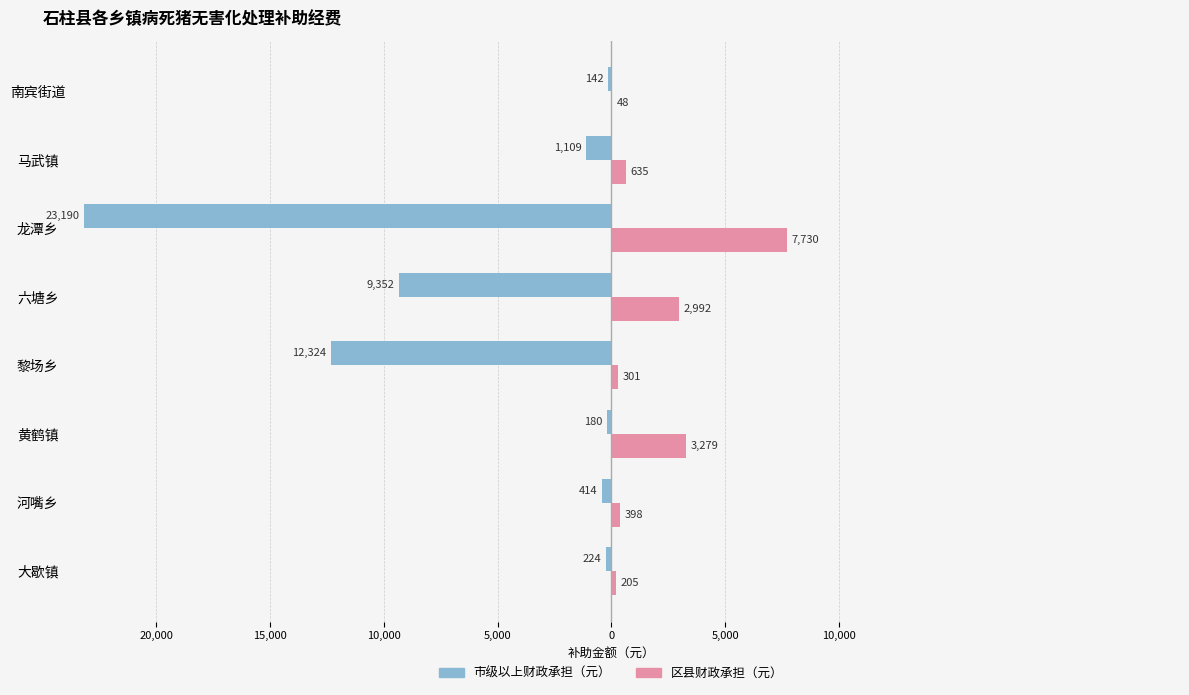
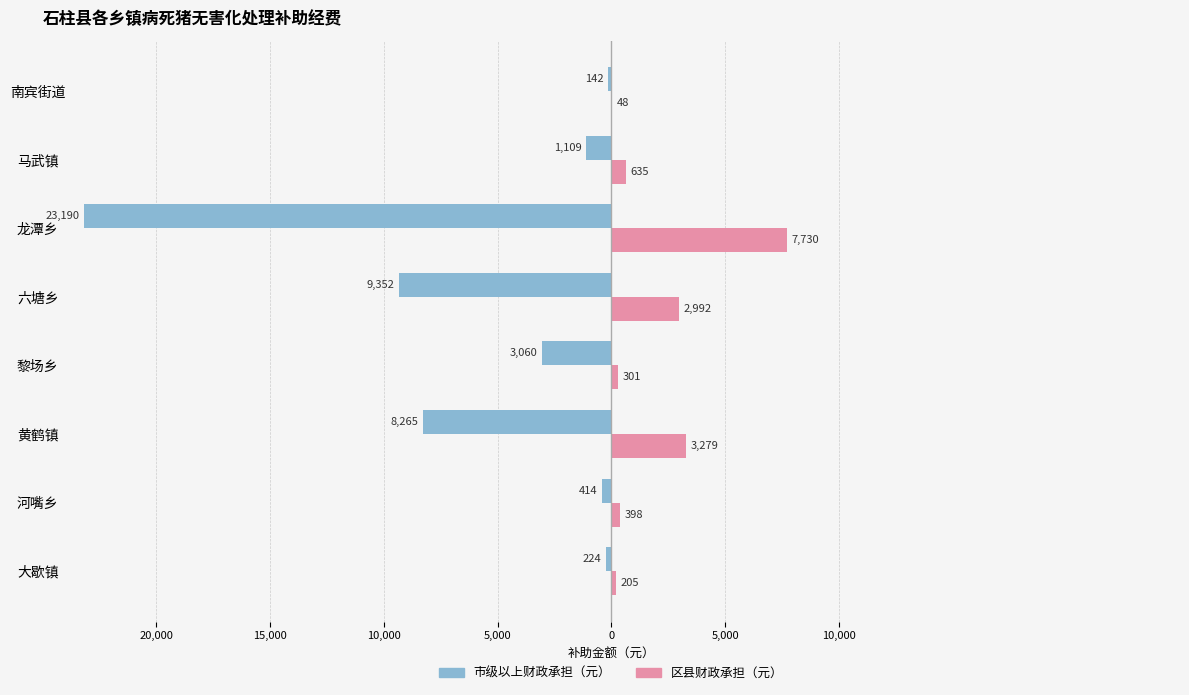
  {
    "市级以上财政承担（元）": {
-     "黎场乡": "12,324",
-     "黄鹤镇": "180"
+     "黎场乡": "3,060",
+     "黄鹤镇": "8,265"
    },
    "区县财政承担（元）": {
      "南宾街道": "48",
      "马武镇": "635",
      "龙潭乡": "7,730",
      "六塘乡": "2,992",
      "黎场乡": "301",
      "黄鹤镇": "3,279",
      "河嘴乡": "398",
      "大歇镇": "205"
    }
  }
